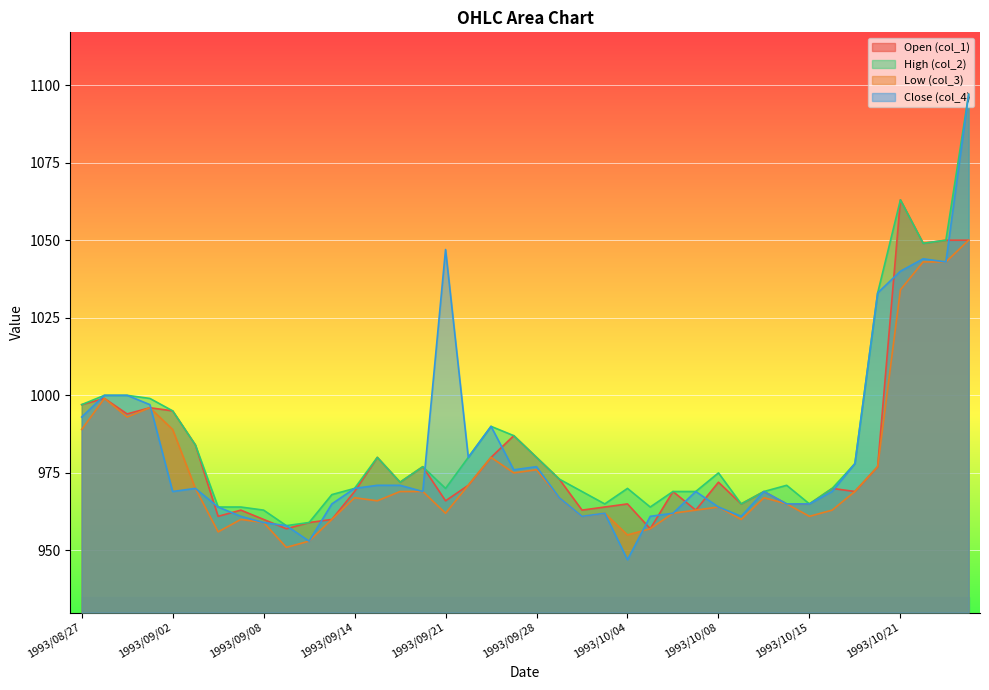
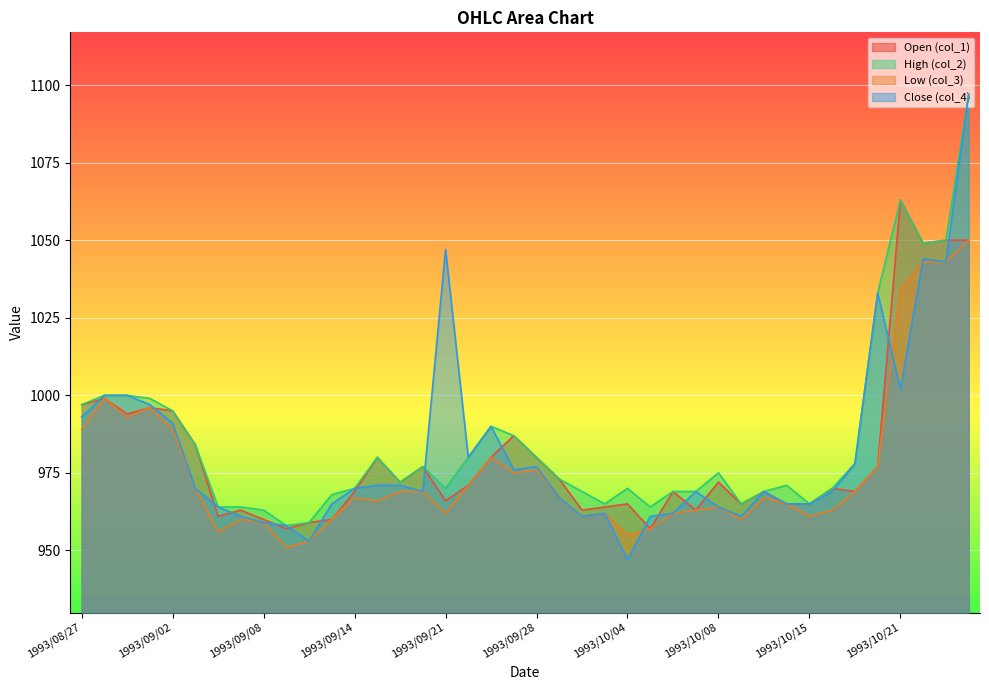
  {
    "Close (col_4)": {
      "1993/08/27": 993,
-     "1993/09/02": 969,
+     "1993/09/02": 991,
      "1993/09/21": 1047,
      "1993/09/28": 977,
      "1993/10/04": 947,
-     "1993/10/21": 1040
+     "1993/10/21": 1002
    }
  }
